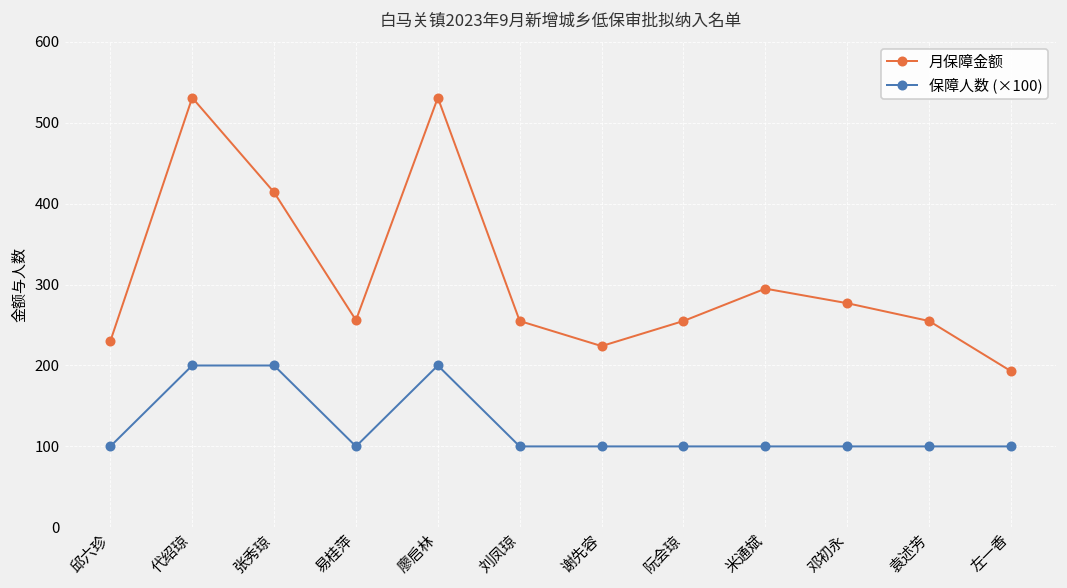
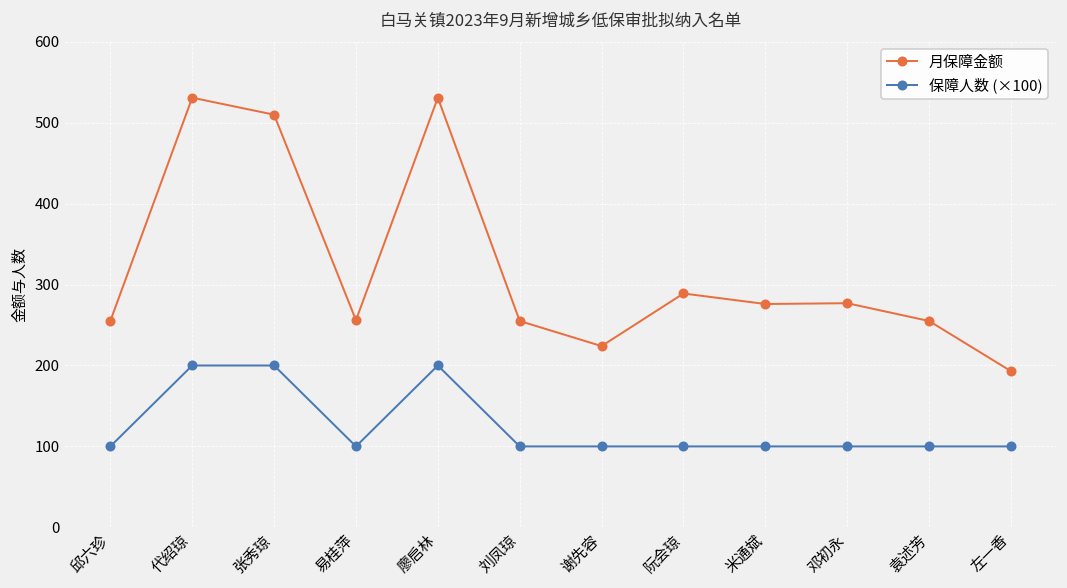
  {
    "月保障金额": {
-     "邱六珍": 230,
+     "邱六珍": 260,
      "代绍琼": 530,
-     "张秀琼": 410,
+     "张秀琼": 510,
      "易桂萍": 260,
      "廖启林": 530,
      "刘凤琼": 260,
      "谢先容": 220,
-     "阮会琼": 260,
-     "米通斌": 300,
+     "阮会琼": 290,
+     "米通斌": 280,
      "邓初永": 280,
      "袁述芳": 260,
      "左一香": 190
    },
    "保障人数 (×100)": {
      "邱六珍": 100,
      "代绍琼": 200,
      "张秀琼": 200,
      "易桂萍": 100,
      "廖启林": 200,
      "刘凤琼": 100,
      "谢先容": 100,
      "阮会琼": 100,
      "米通斌": 100,
      "邓初永": 100,
      "袁述芳": 100,
      "左一香": 100
    }
  }
